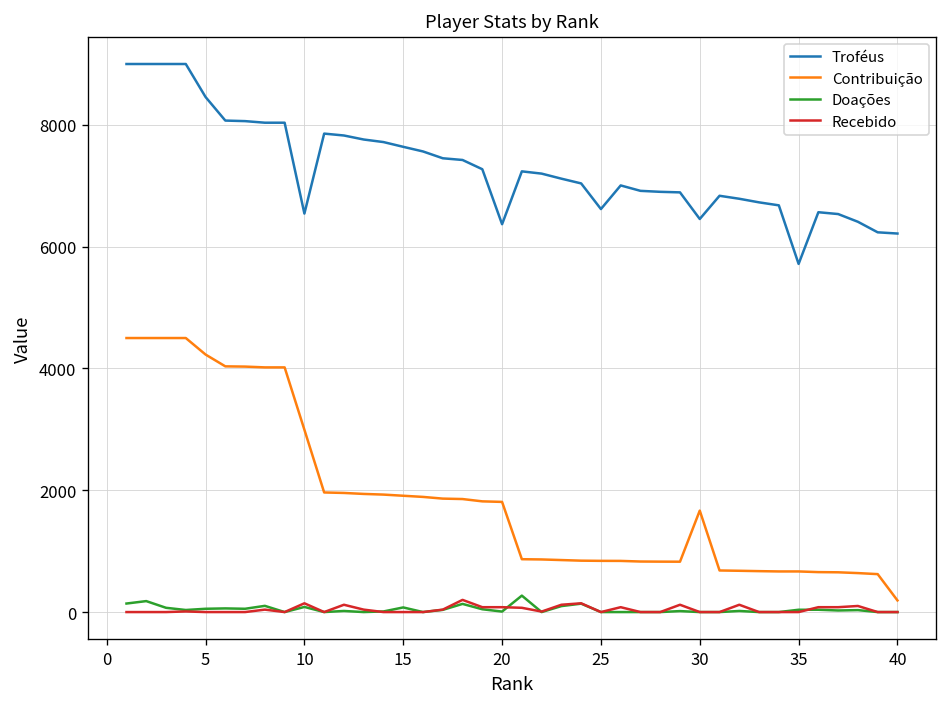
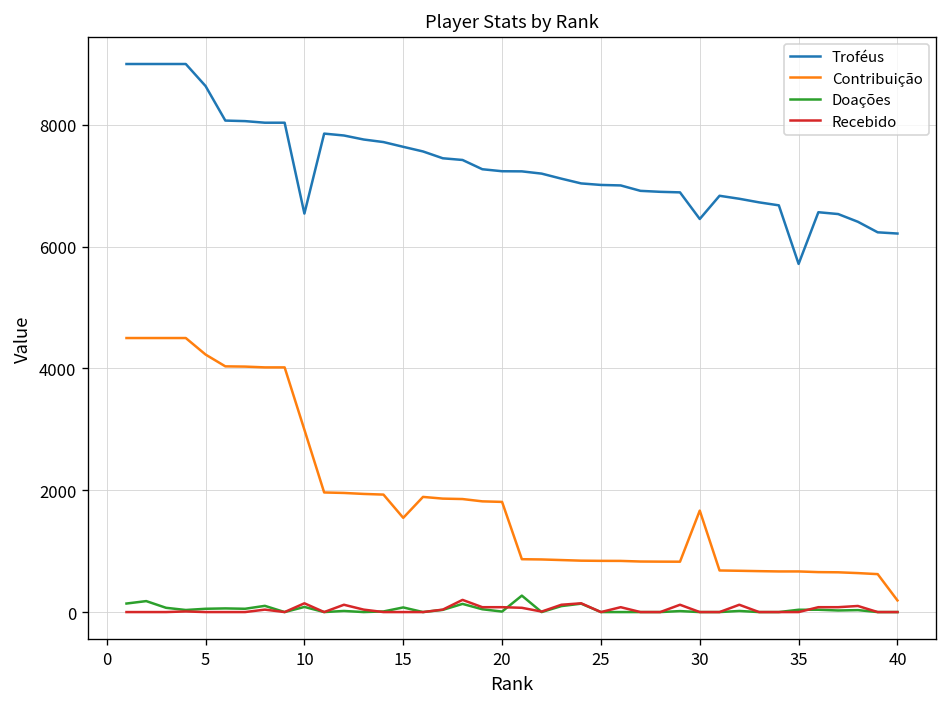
  {
    "Troféus": {
-     "5": 8500,
+     "5": 8600,
      "10": 6500,
      "15": 7600,
-     "20": 6400,
-     "25": 6600,
+     "20": 7200,
+     "25": 7000,
      "30": 6500,
      "35": 5700,
      "40": 6200
    },
    "Contribuição": {
      "5": 4200,
      "10": 3000,
-     "15": 1900,
+     "15": 1500,
      "20": 1800,
      "25": 800,
      "30": 1700,
      "35": 700,
      "40": 200
    },
    "Doações": {
      "5": 100,
      "10": 100,
      "15": 100,
      "20": 0
    },
    "Recebido": {
      "5": 0,
      "10": 100,
      "15": 0,
      "20": 100
    }
  }
